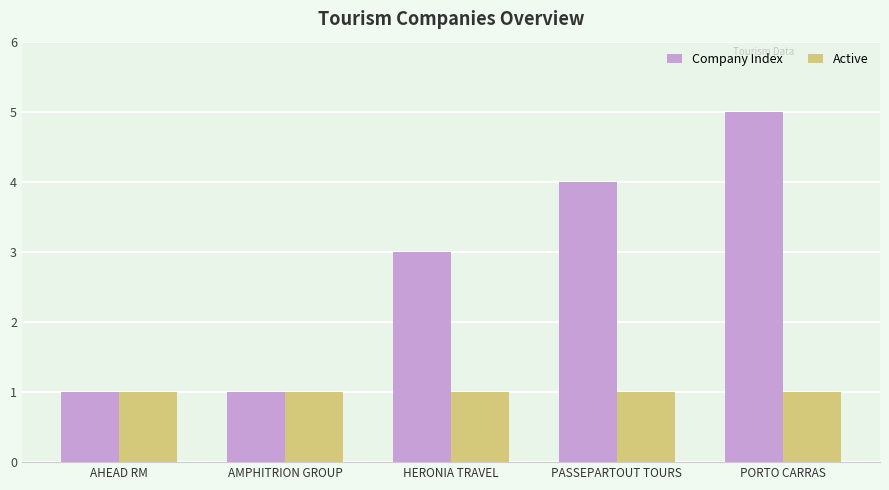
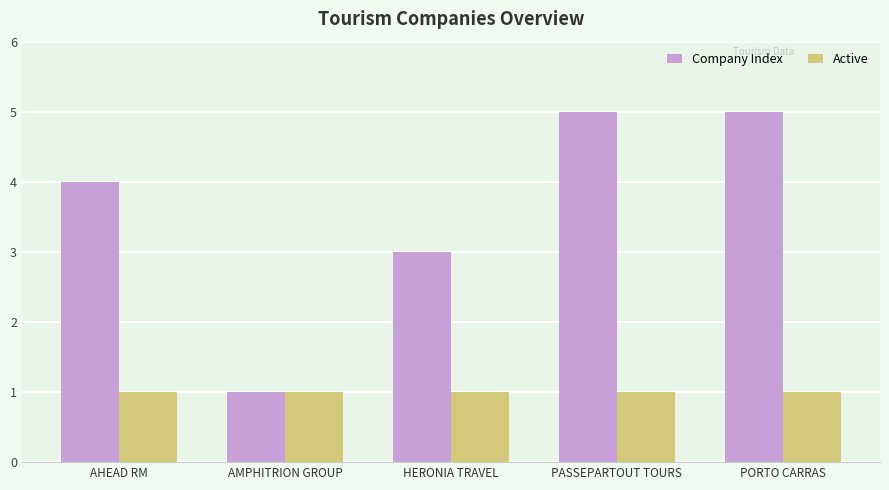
  {
    "Company Index": {
-     "AHEAD RM": 1,
+     "AHEAD RM": 4,
      "AMPHITRION GROUP": 1,
      "HERONIA TRAVEL": 3,
-     "PASSEPARTOUT TOURS": 4,
+     "PASSEPARTOUT TOURS": 5,
      "PORTO CARRAS": 5
    },
    "Active": {
      "AHEAD RM": 1,
      "AMPHITRION GROUP": 1,
      "HERONIA TRAVEL": 1,
      "PASSEPARTOUT TOURS": 1,
      "PORTO CARRAS": 1
    }
  }
